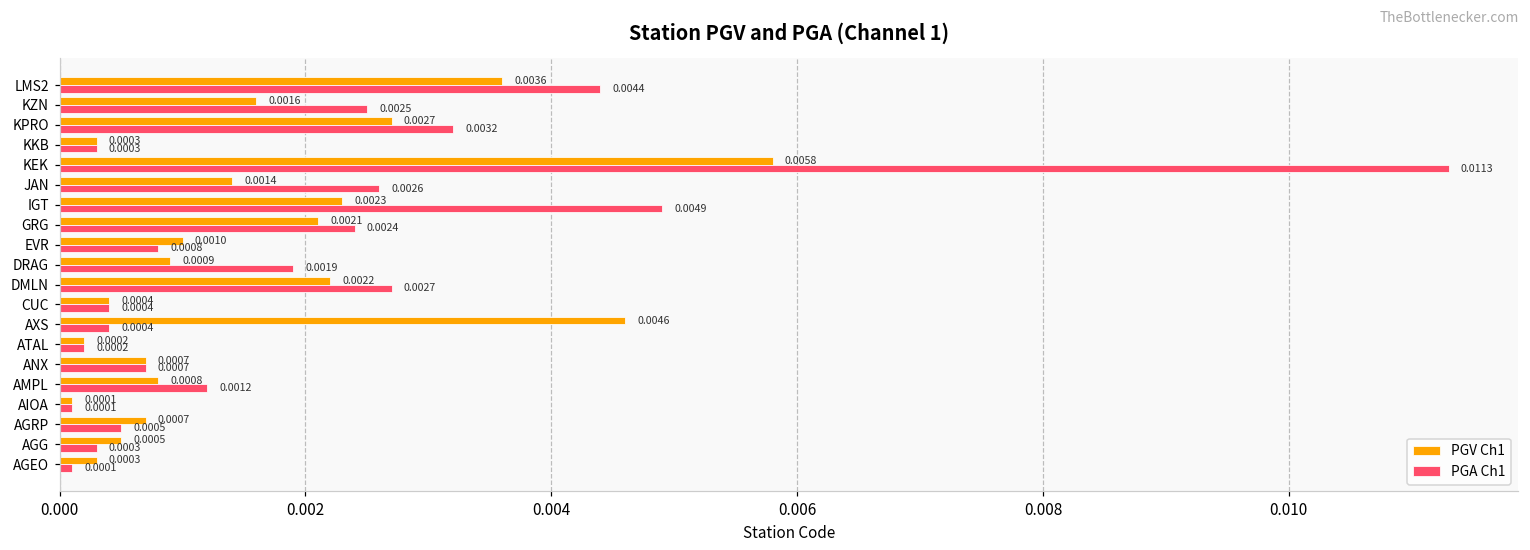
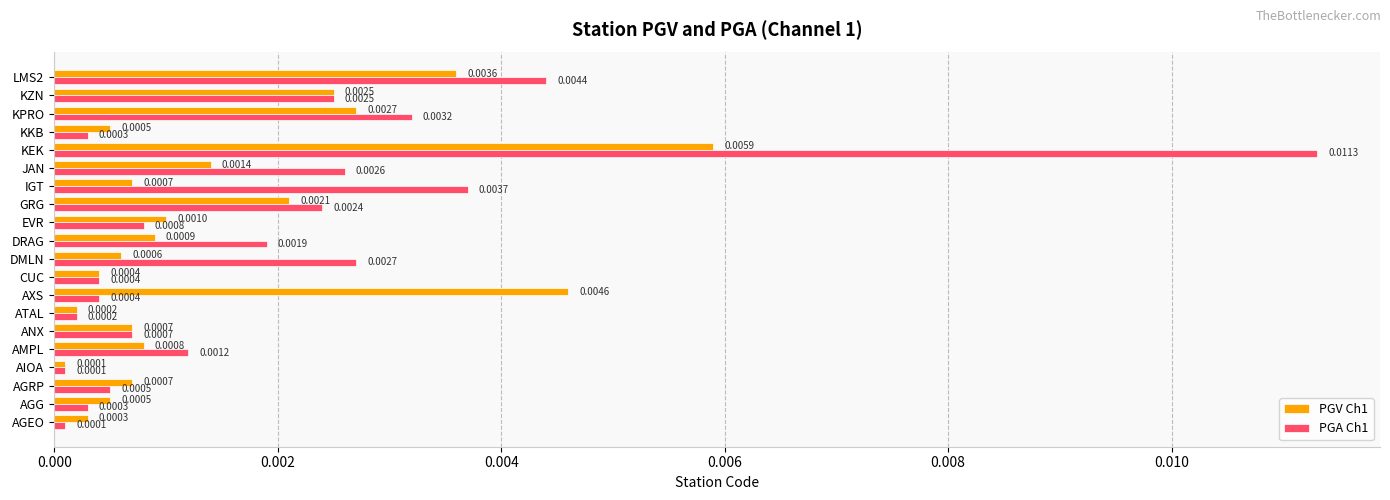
  {
    "PGV Ch1": {
      "LMS2": 0.0036,
-     "KZN": 0.0016,
+     "KZN": 0.0025,
      "KPRO": 0.0027,
-     "KKB": 0.0003,
-     "KEK": 0.0058,
+     "KKB": 0.0005,
+     "KEK": 0.0059,
      "JAN": 0.0014,
-     "IGT": 0.0023,
+     "IGT": 0.0007,
      "GRG": 0.0021,
      "EVR": 0.0010,
      "DRAG": 0.0009,
-     "DMLN": 0.0022,
+     "DMLN": 0.0006,
      "AXS": 0.0046,
      "AMPL": 0.0008,
      "AGRP": 0.0007,
      "AGG": 0.0005,
      "AGEO": 0.0003
    },
    "PGA Ch1": {
      "LMS2": 0.0044,
      "KZN": 0.0025,
      "KPRO": 0.0032,
      "KEK": 0.0113,
      "JAN": 0.0026,
-     "IGT": 0.0049,
+     "IGT": 0.0037,
      "GRG": 0.0024,
      "EVR": 0.0008,
      "DRAG": 0.0019,
      "DMLN": 0.0027,
      "AXS": 0.0004,
      "AMPL": 0.0012,
      "AGRP": 0.0005,
      "AGG": 0.0003,
      "AGEO": 0.0001
    }
  }
